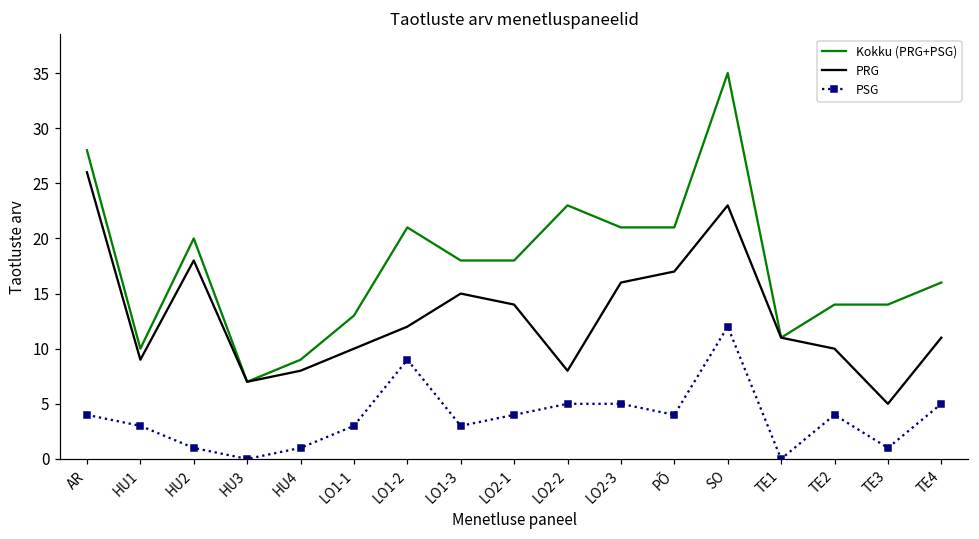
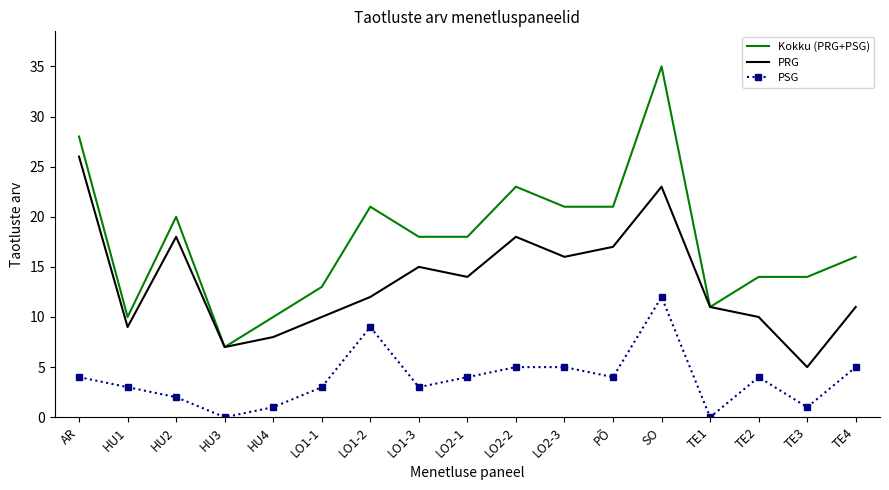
  {
    "Kokku (PRG+PSG)": {
      "AR": 28,
      "HU1": 10,
      "HU2": 20,
-     "HU4": 9,
+     "HU4": 10,
      "LO1-1": 13,
      "LO1-2": 21,
      "LO1-3": 18,
      "LO2-1": 18,
      "LO2-2": 23,
      "LO2-3": 21,
      "PÕ": 21,
      "SO": 35,
      "TE2": 14,
      "TE3": 14,
      "TE4": 16
    },
    "PRG": {
      "AR": 26,
      "HU1": 9,
      "HU2": 18,
      "HU4": 8,
      "LO1-1": 10,
      "LO1-2": 12,
      "LO1-3": 15,
      "LO2-1": 14,
-     "LO2-2": 8,
+     "LO2-2": 18,
      "LO2-3": 16,
      "PÕ": 17,
      "SO": 23,
      "TE2": 10,
      "TE3": 5,
      "TE4": 11
    },
    "PSG": {
      "AR": 4,
      "HU1": 3,
-     "HU2": 1,
+     "HU2": 2,
      "HU3": 0,
      "HU4": 1,
      "LO1-1": 3,
      "LO1-2": 9,
      "LO1-3": 3,
      "LO2-1": 4,
      "LO2-2": 5,
      "LO2-3": 5,
      "PÕ": 4,
      "SO": 12,
      "TE1": 0,
      "TE2": 4,
      "TE3": 1,
      "TE4": 5
    }
  }
